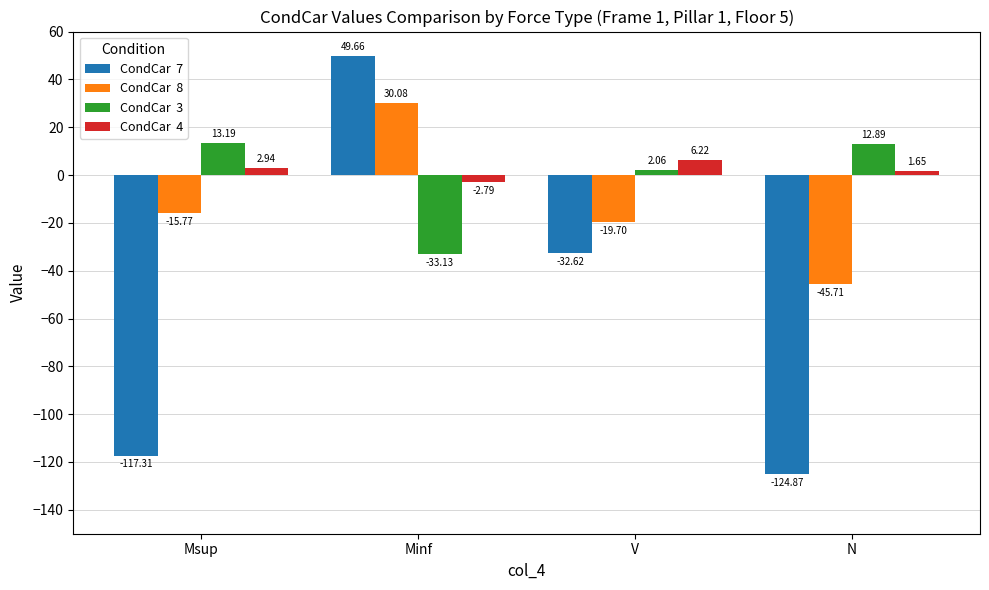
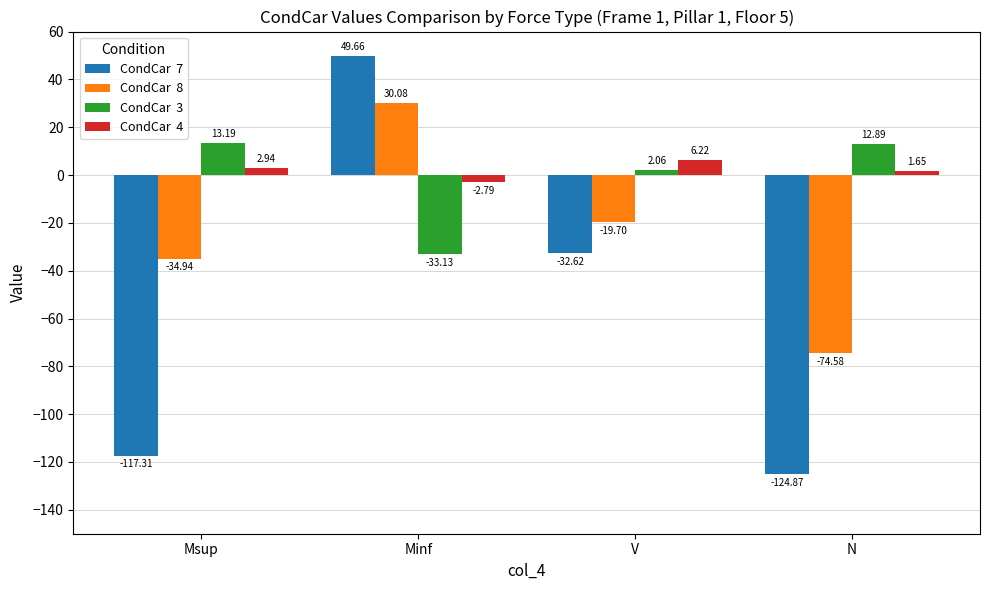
  {
    "CondCar 7": {
      "Msup": -117.31,
      "Minf": 49.66,
      "V": -32.62,
      "N": -124.87
    },
    "CondCar 8": {
-     "Msup": -15.77,
+     "Msup": -34.94,
      "Minf": 30.08,
      "V": -19.70,
-     "N": -45.71
+     "N": -74.58
    },
    "CondCar 3": {
      "Msup": 13.19,
      "Minf": -33.13,
      "V": 2.06,
      "N": 12.89
    },
    "CondCar 4": {
      "Msup": 2.94,
      "Minf": -2.79,
      "V": 6.22,
      "N": 1.65
    }
  }
